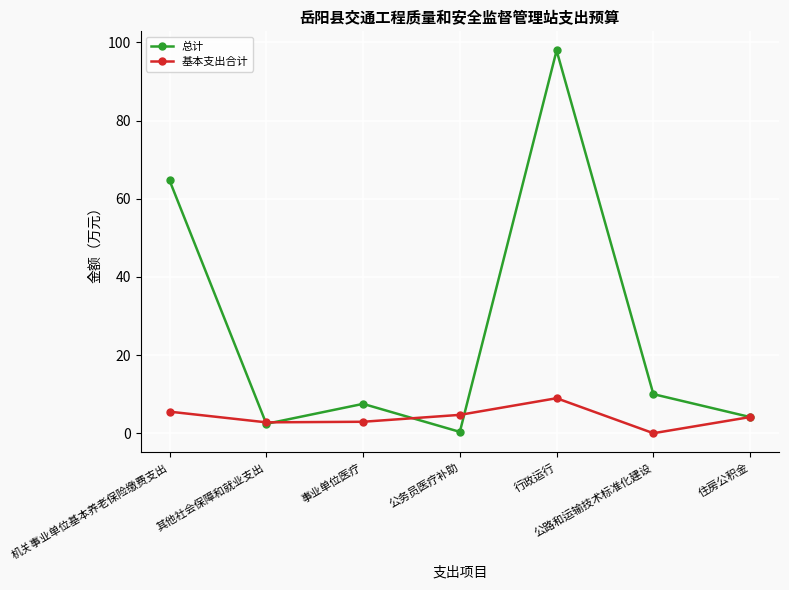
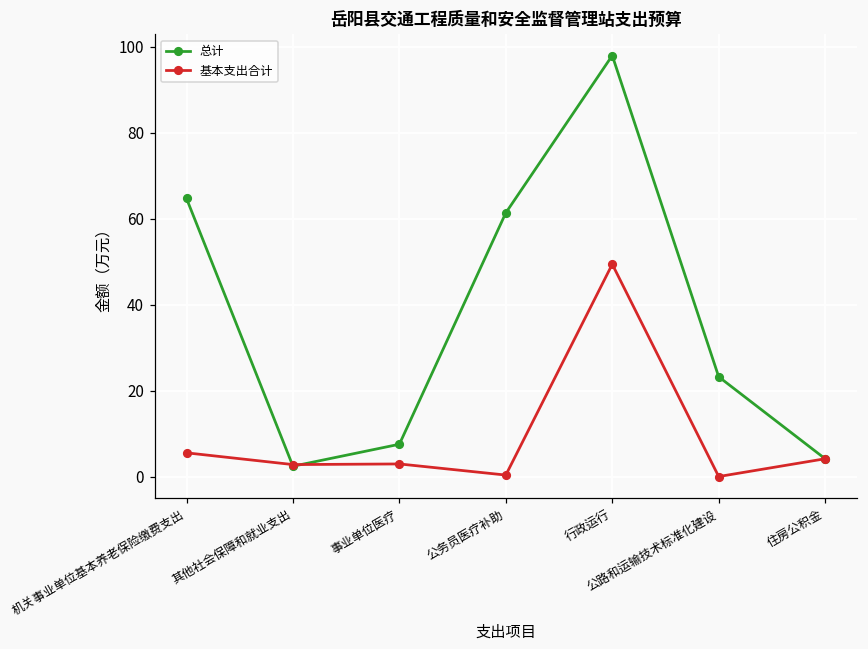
  {
    "总计": {
      "机关事业单位基本养老保险缴费支出": 65,
      "事业单位医疗": 8,
-     "公务员医疗补助": 0,
+     "公务员医疗补助": 61,
      "行政运行": 98,
-     "公路和运输技术标准化建设": 10
+     "公路和运输技术标准化建设": 23
    },
    "基本支出合计": {
      "机关事业单位基本养老保险缴费支出": 6,
      "事业单位医疗": 3,
-     "公务员医疗补助": 5,
-     "行政运行": 9,
+     "公务员医疗补助": 0,
+     "行政运行": 49,
      "公路和运输技术标准化建设": 0
    }
  }
